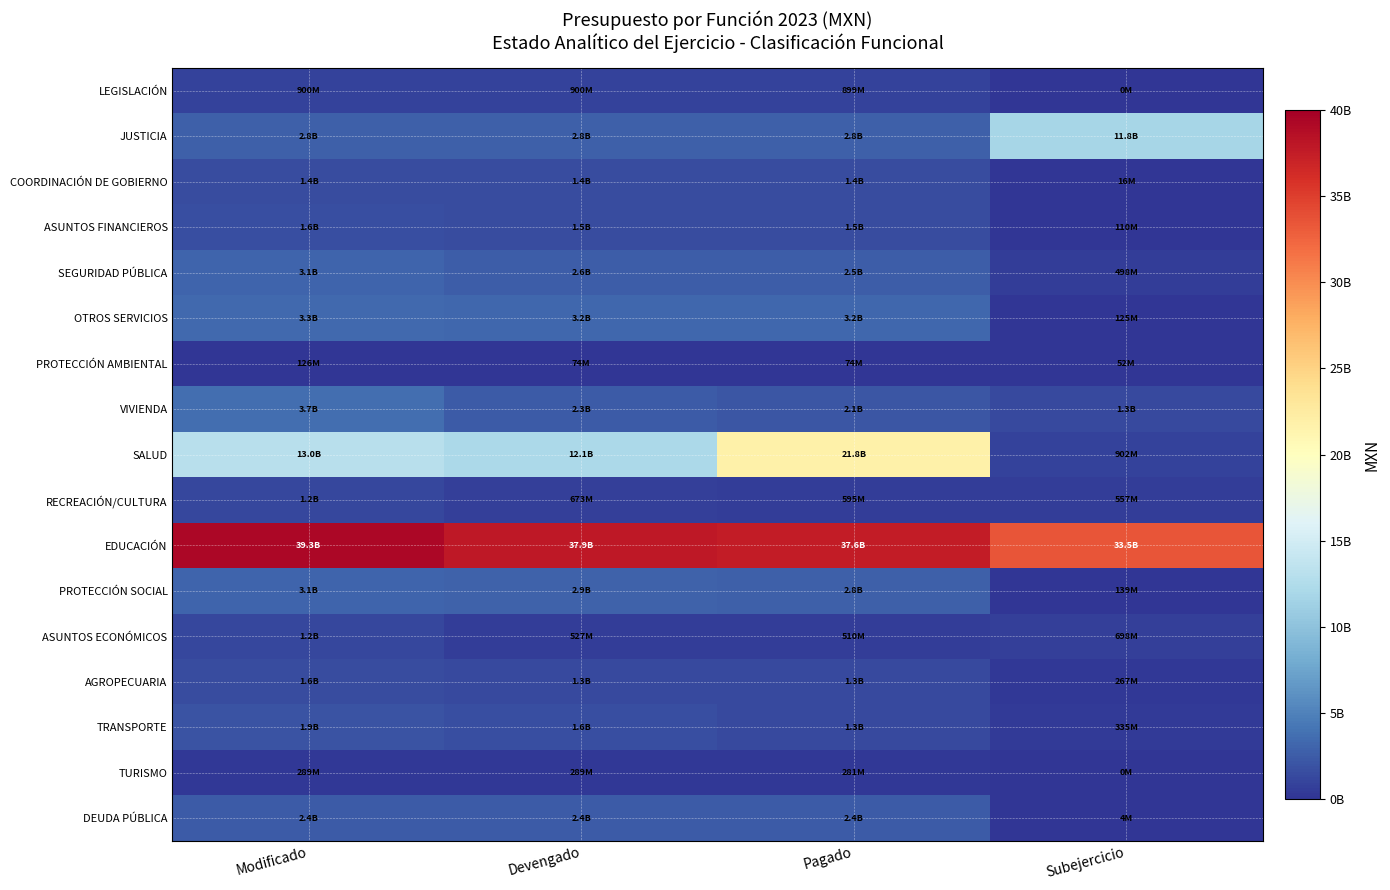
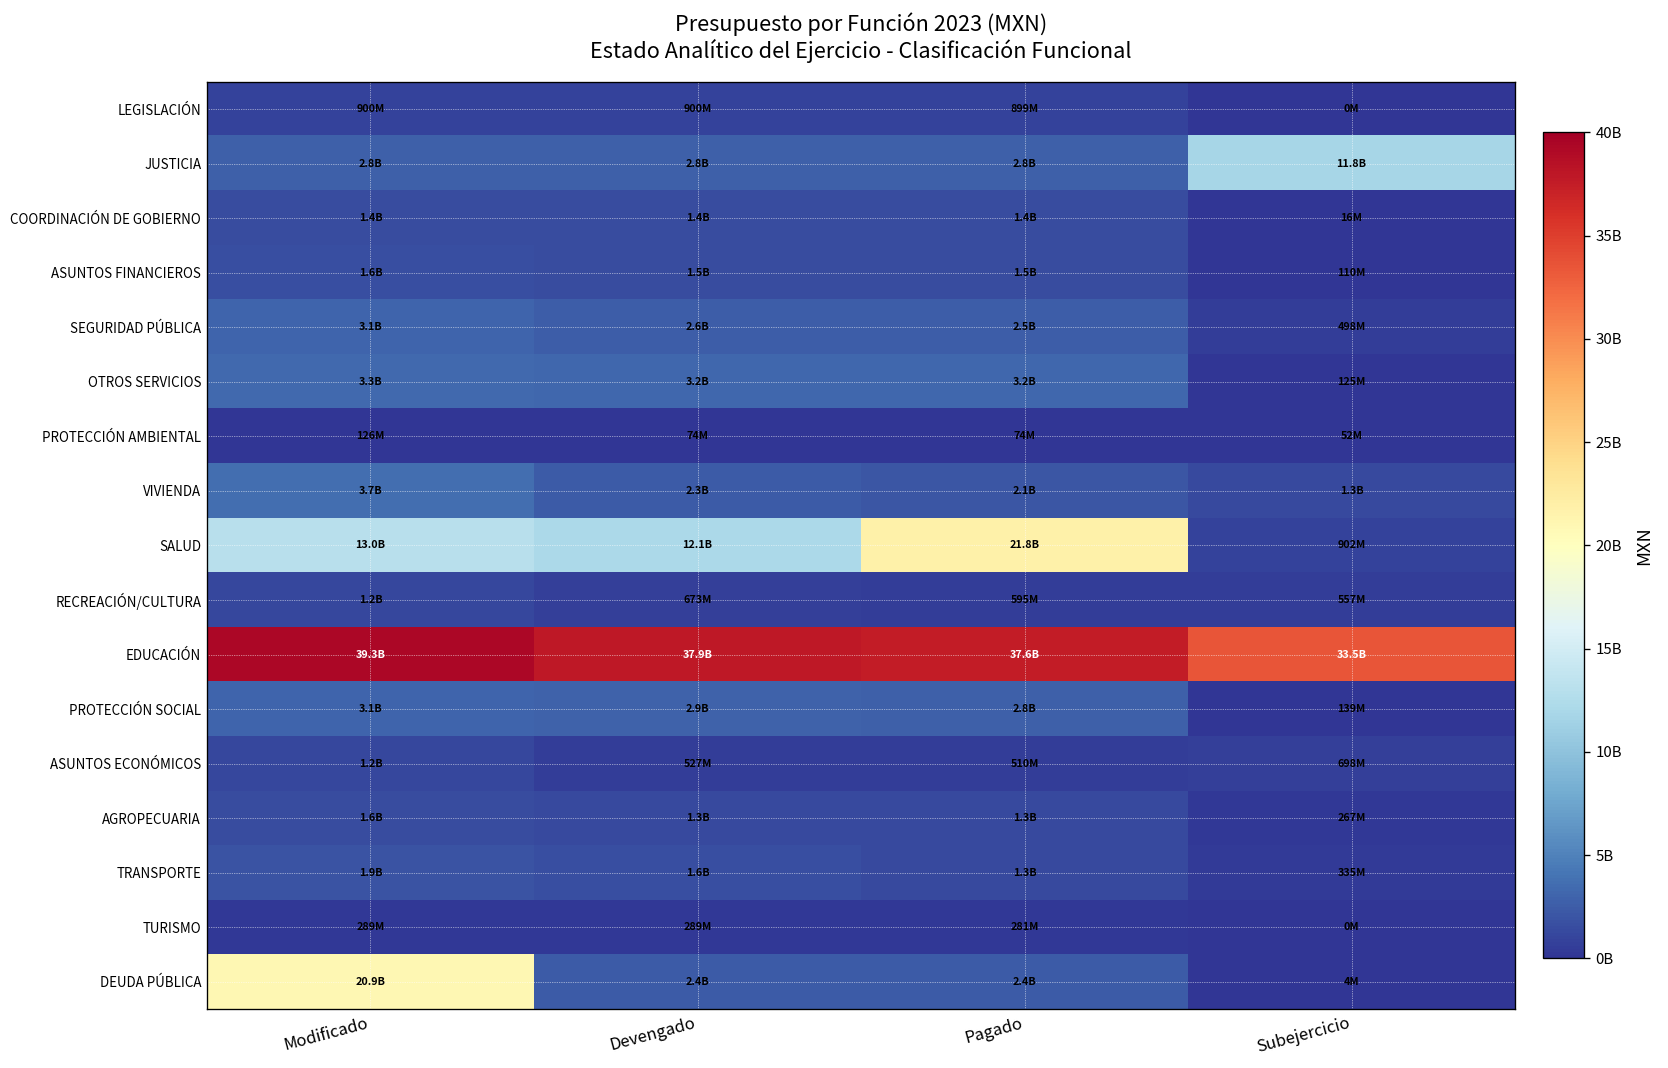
  {
    "LEGISLACIÓN": {
      "Modificado": "900M",
      "Devengado": "900M",
      "Pagado": "899M",
      "Subejercicio": "0M"
    },
    "JUSTICIA": {
      "Modificado": "2.8B",
      "Devengado": "2.8B",
      "Pagado": "2.8B",
      "Subejercicio": "11.8B"
    },
    "COORDINACIÓN DE GOBIERNO": {
      "Modificado": "1.4B",
      "Devengado": "1.4B",
      "Pagado": "1.4B",
      "Subejercicio": "16M"
    },
    "ASUNTOS FINANCIEROS": {
      "Modificado": "1.6B",
      "Devengado": "1.5B",
      "Pagado": "1.5B",
      "Subejercicio": "110M"
    },
    "SEGURIDAD PÚBLICA": {
      "Modificado": "3.1B",
      "Devengado": "2.6B",
      "Pagado": "2.5B",
      "Subejercicio": "498M"
    },
    "OTROS SERVICIOS": {
      "Modificado": "3.3B",
      "Devengado": "3.2B",
      "Pagado": "3.2B",
      "Subejercicio": "125M"
    },
    "PROTECCIÓN AMBIENTAL": {
      "Modificado": "126M",
      "Devengado": "74M",
      "Pagado": "74M",
      "Subejercicio": "52M"
    },
    "VIVIENDA": {
      "Modificado": "3.7B",
      "Devengado": "2.3B",
      "Pagado": "2.1B",
      "Subejercicio": "1.3B"
    },
    "SALUD": {
      "Modificado": "13.0B",
      "Devengado": "12.1B",
      "Pagado": "21.8B",
      "Subejercicio": "902M"
    },
    "RECREACIÓN/CULTURA": {
      "Modificado": "1.2B",
      "Devengado": "673M",
      "Pagado": "595M",
      "Subejercicio": "557M"
    },
    "EDUCACIÓN": {
      "Modificado": "39.3B",
      "Devengado": "37.9B",
      "Pagado": "37.6B",
      "Subejercicio": "33.5B"
    },
    "PROTECCIÓN SOCIAL": {
      "Modificado": "3.1B",
      "Devengado": "2.9B",
      "Pagado": "2.8B",
      "Subejercicio": "139M"
    },
    "ASUNTOS ECONÓMICOS": {
      "Modificado": "1.2B",
      "Devengado": "527M",
      "Pagado": "510M",
      "Subejercicio": "698M"
    },
    "AGROPECUARIA": {
      "Modificado": "1.6B",
      "Devengado": "1.3B",
      "Pagado": "1.3B",
      "Subejercicio": "267M"
    },
    "TRANSPORTE": {
      "Modificado": "1.9B",
      "Devengado": "1.6B",
      "Pagado": "1.3B",
      "Subejercicio": "335M"
    },
    "TURISMO": {
      "Modificado": "289M",
      "Devengado": "289M",
      "Pagado": "281M",
      "Subejercicio": "0M"
    },
    "DEUDA PÚBLICA": {
-     "Modificado": "2.4B",
+     "Modificado": "20.9B",
      "Devengado": "2.4B",
      "Pagado": "2.4B",
      "Subejercicio": "4M"
    }
  }
